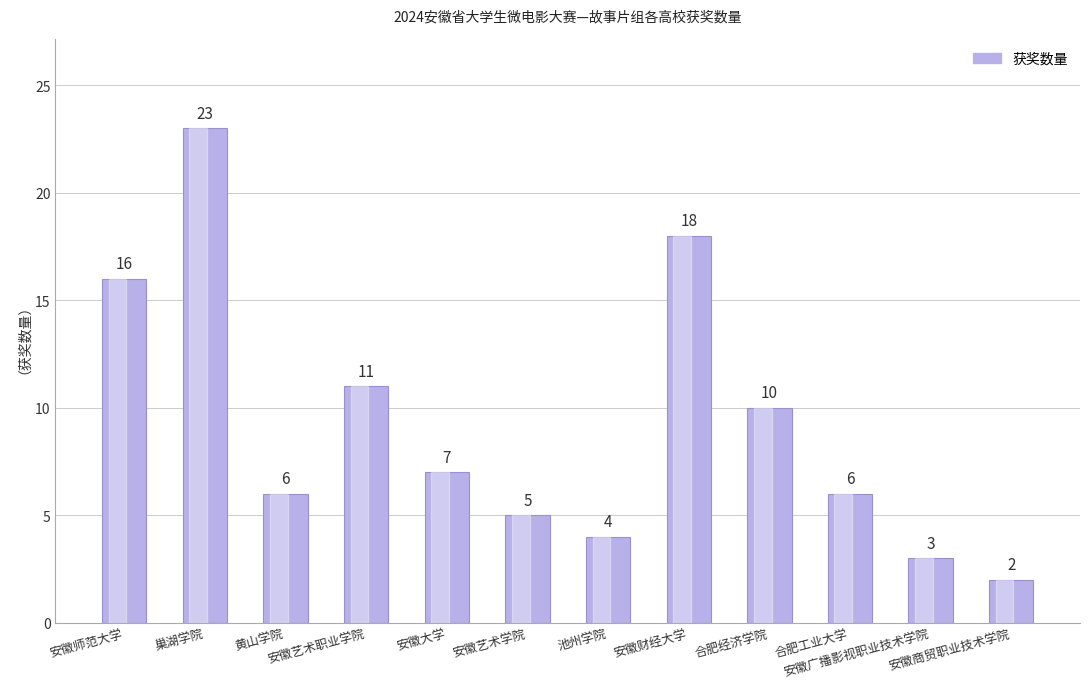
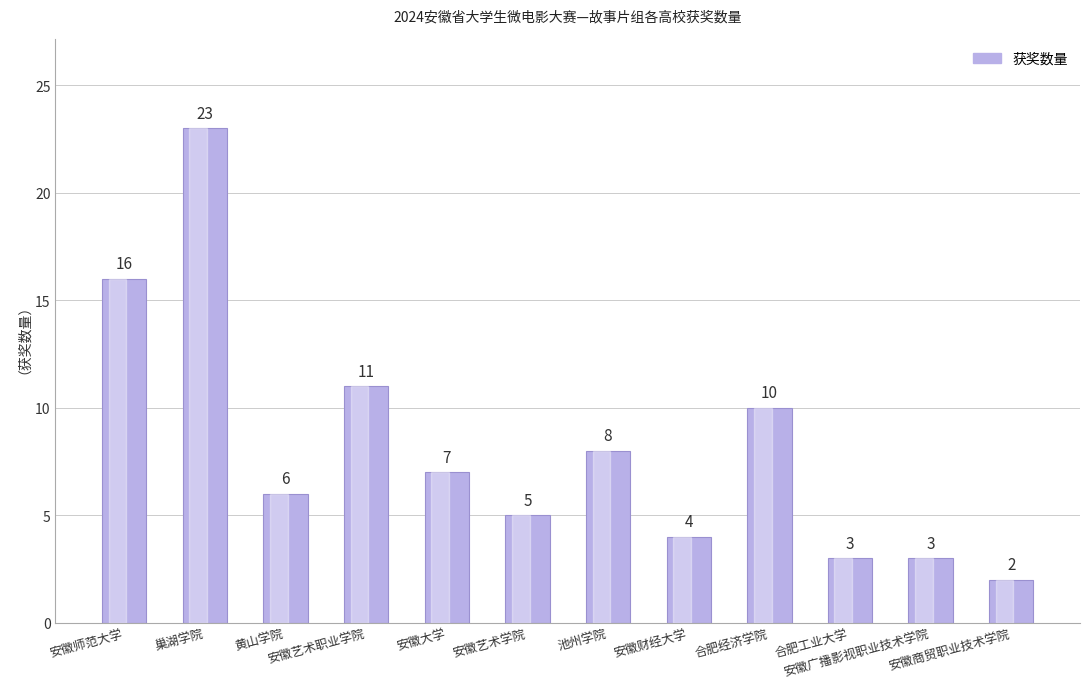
  {
    "安徽师范大学": 16,
    "巢湖学院": 23,
    "黄山学院": 6,
    "安徽艺术职业学院": 11,
    "安徽大学": 7,
    "安徽艺术学院": 5,
-   "池州学院": 4,
-   "安徽财经大学": 18,
+   "池州学院": 8,
+   "安徽财经大学": 4,
    "合肥经济学院": 10,
-   "合肥工业大学": 6,
+   "合肥工业大学": 3,
    "安徽广播影视职业技术学院": 3,
    "安徽商贸职业技术学院": 2
  }
